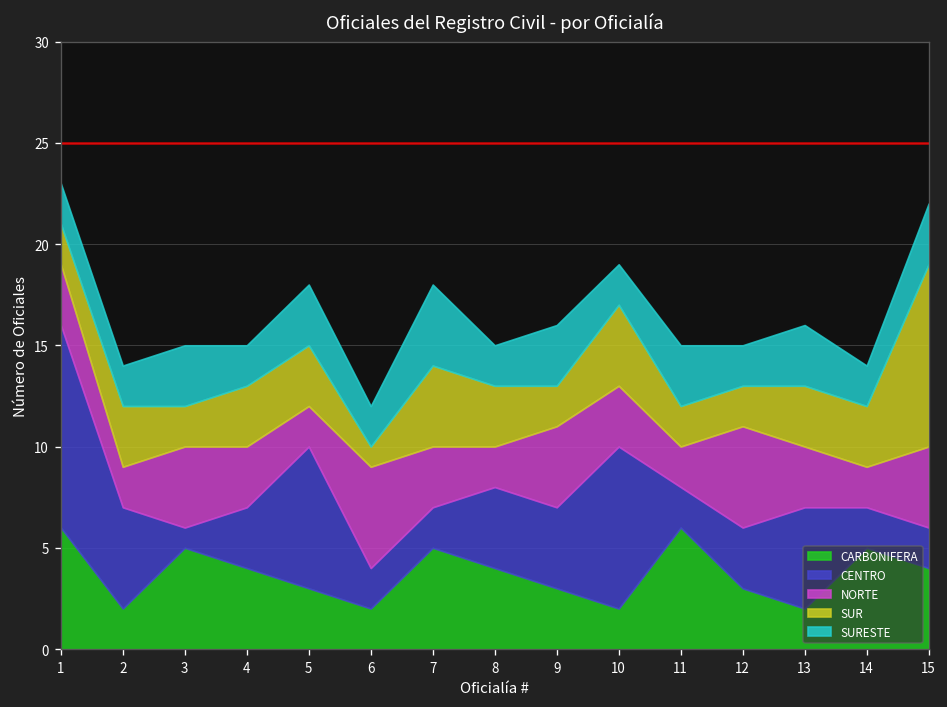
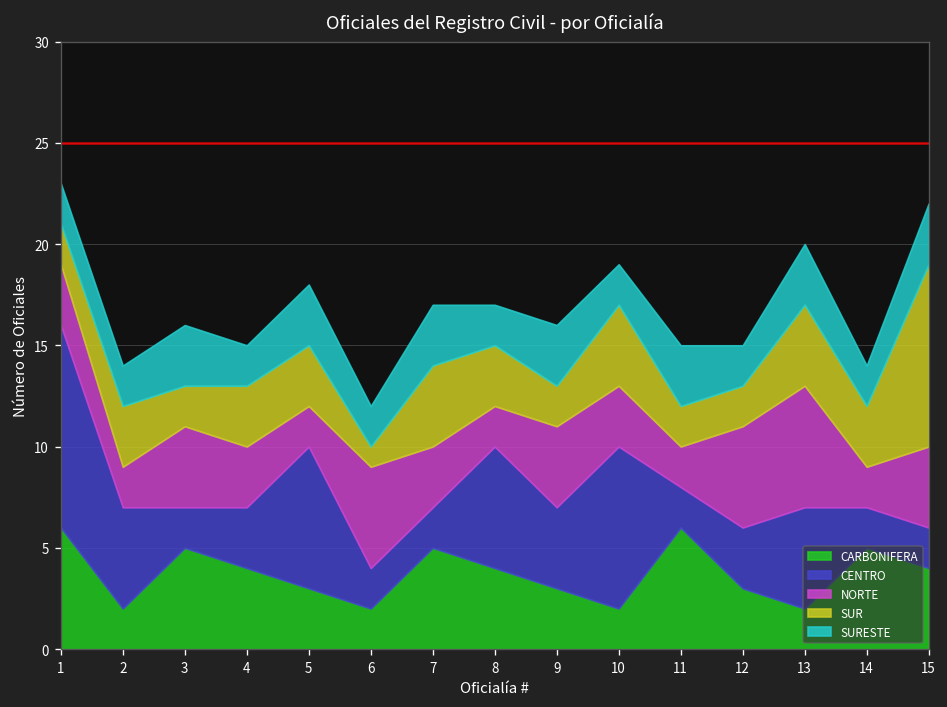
  {
    "CARBONIFERA": {
      "1": 6,
      "2": 2,
      "3": 5,
      "4": 4,
      "5": 3,
      "6": 2,
      "7": 5,
      "8": 4,
      "9": 3,
      "10": 2,
      "11": 6,
      "12": 3,
      "14": 5,
      "15": 4
    },
    "CENTRO": {
      "1": 10,
      "2": 5,
-     "3": 1,
+     "3": 2,
      "4": 3,
      "5": 7,
      "6": 2,
      "7": 2,
-     "8": 4,
+     "8": 6,
      "9": 4,
      "10": 8,
      "11": 2,
      "12": 3,
      "13": 5,
      "14": 2,
      "15": 2
    },
    "NORTE": {
      "1": 3,
      "2": 2,
      "3": 4,
      "4": 3,
      "5": 2,
      "6": 5,
      "7": 3,
      "8": 2,
      "9": 4,
      "10": 3,
      "11": 2,
      "12": 5,
-     "13": 3,
+     "13": 6,
      "14": 2,
      "15": 4
    },
    "SUR": {
      "1": 2,
      "2": 3,
      "3": 2,
      "4": 3,
      "5": 3,
      "6": 1,
      "7": 4,
      "8": 3,
      "9": 2,
      "10": 4,
      "11": 2,
      "12": 2,
-     "13": 3,
+     "13": 4,
      "14": 3,
      "15": 9
    },
    "SURESTE": {
      "1": 2,
      "2": 2,
      "3": 3,
      "4": 2,
      "5": 3,
      "6": 2,
-     "7": 4,
+     "7": 3,
      "8": 2,
      "9": 3,
      "10": 2,
      "11": 3,
      "12": 2,
      "13": 3,
      "14": 2,
      "15": 3
    }
  }
